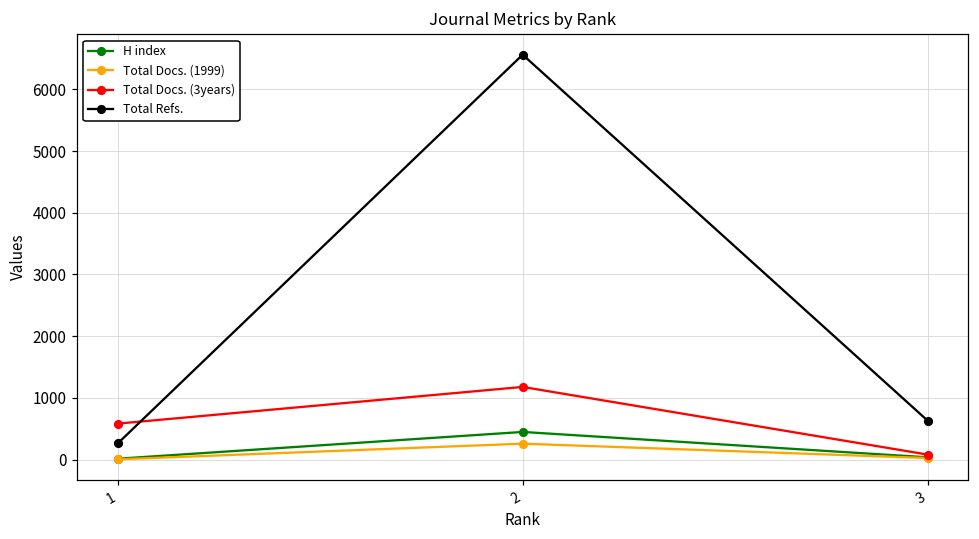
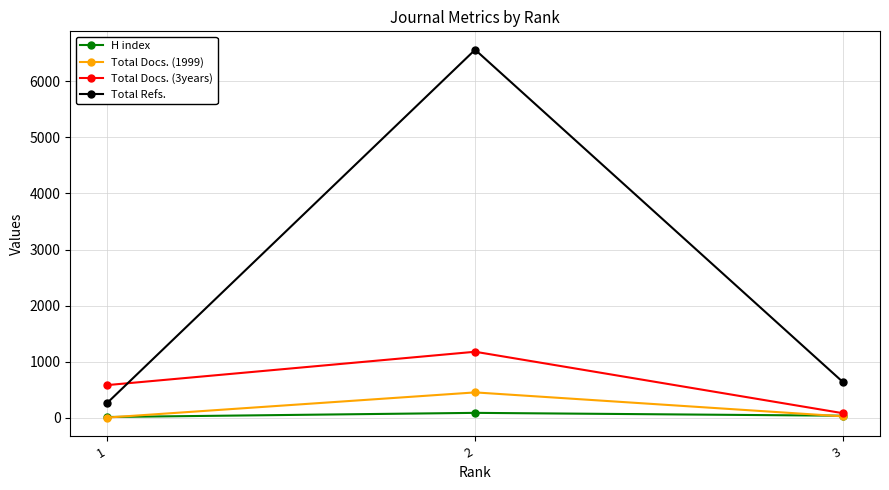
  {
    "H index": {
-     "2": 400
+     "2": 100
    },
    "Total Docs. (1999)": {
-     "2": 300
+     "2": 500
    },
    "Total Docs. (3years)": {
      "1": 600,
      "2": 1200
    },
    "Total Refs.": {
      "1": 300,
      "2": 6600,
      "3": 600
    }
  }
